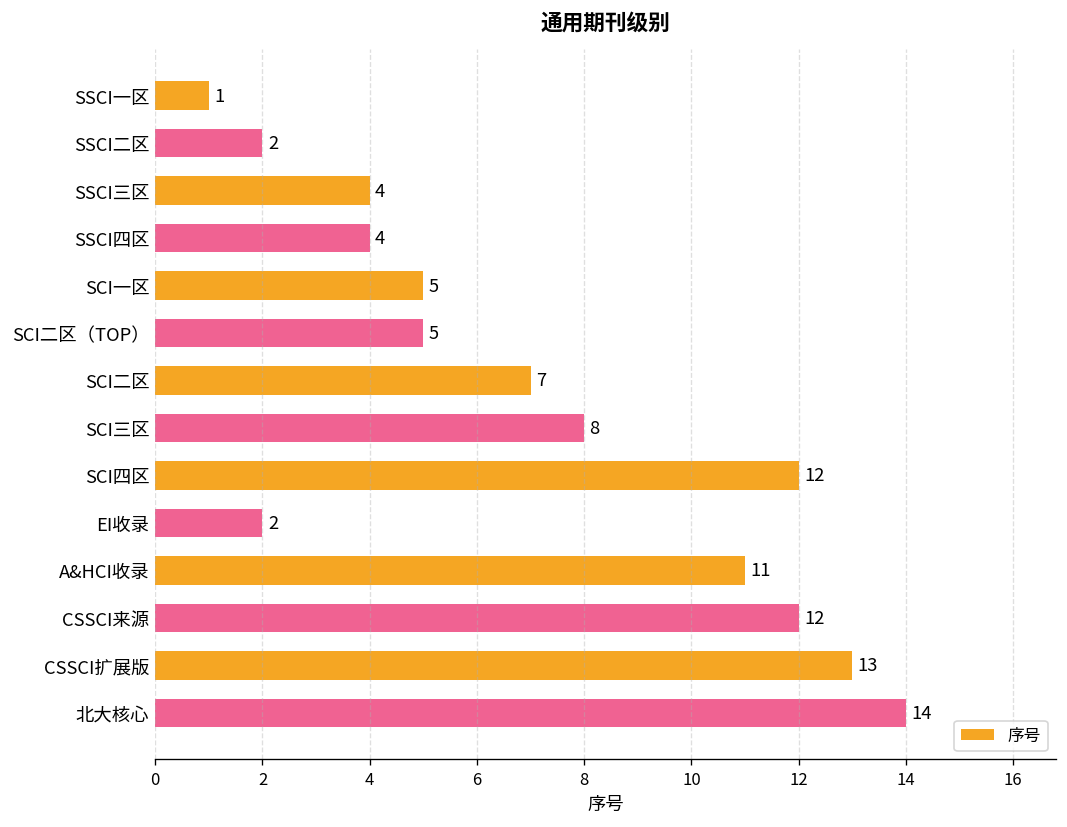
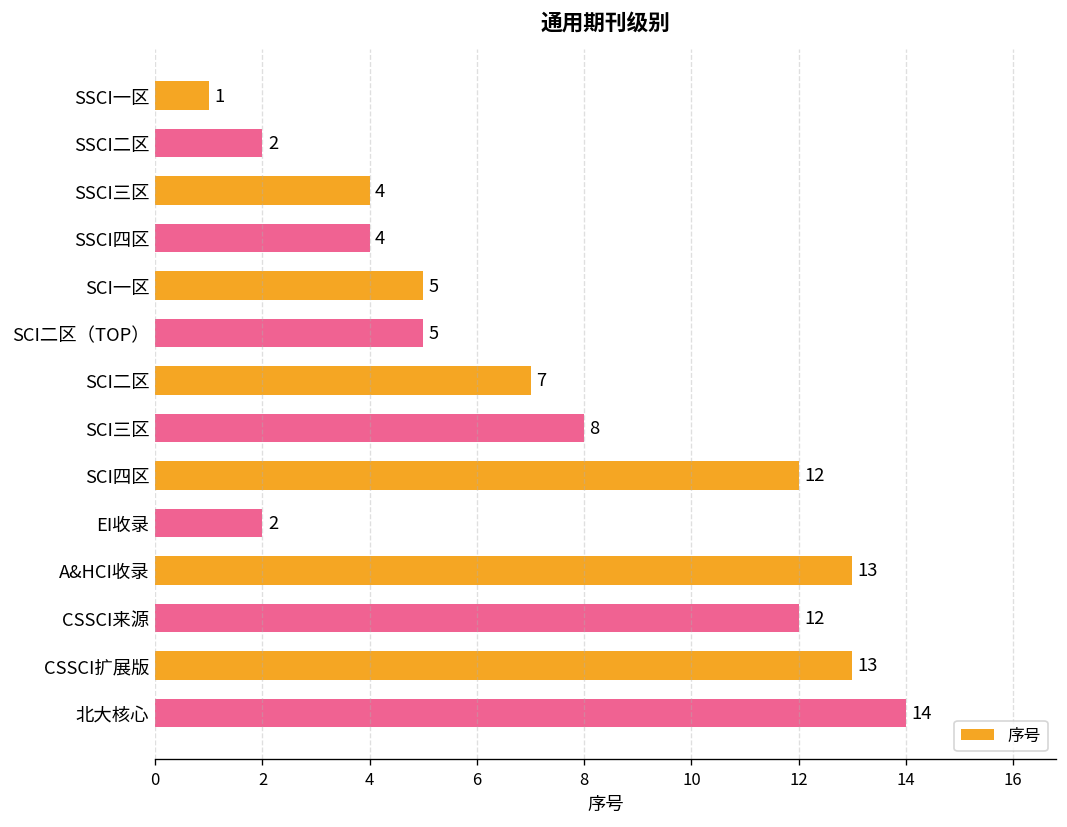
  {
    "SSCI一区": 1,
    "SSCI二区": 2,
    "SSCI三区": 4,
    "SSCI四区": 4,
    "SCI一区": 5,
    "SCI二区（TOP）": 5,
    "SCI二区": 7,
    "SCI三区": 8,
    "SCI四区": 12,
    "EI收录": 2,
-   "A&HCI收录": 11,
+   "A&HCI收录": 13,
    "CSSCI来源": 12,
    "CSSCI扩展版": 13,
    "北大核心": 14
  }
